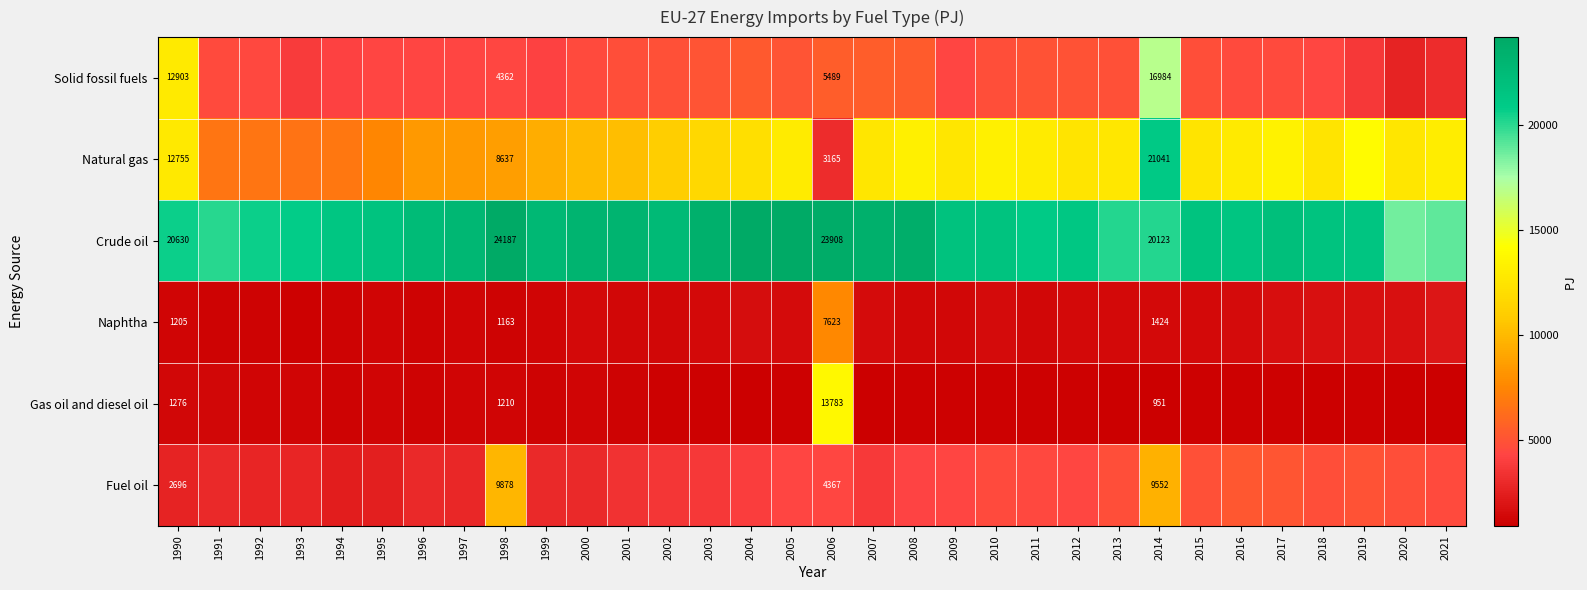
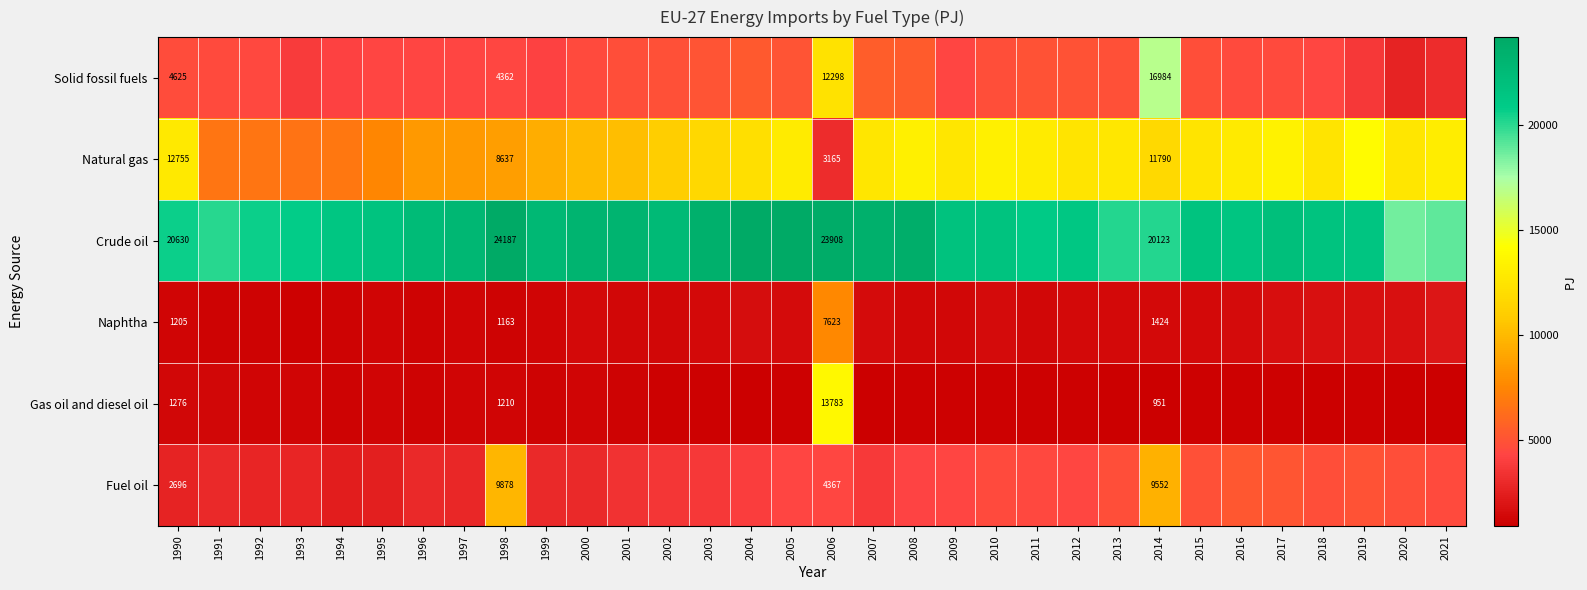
  {
    "Solid fossil fuels": {
-     "1990": 12903,
+     "1990": 4625,
      "1998": 4362,
-     "2006": 5489,
+     "2006": 12298,
      "2014": 16984
    },
    "Natural gas": {
      "1990": 12755,
      "1998": 8637,
      "2006": 3165,
-     "2014": 21041
+     "2014": 11790
    },
    "Crude oil": {
      "1990": 20630,
      "1998": 24187,
      "2006": 23908,
      "2014": 20123
    },
    "Naphtha": {
      "1990": 1205,
      "1998": 1163,
      "2006": 7623,
      "2014": 1424
    },
    "Gas oil and diesel oil": {
      "1990": 1276,
      "1998": 1210,
      "2006": 13783,
      "2014": 951
    },
    "Fuel oil": {
      "1990": 2696,
      "1998": 9878,
      "2006": 4367,
      "2014": 9552
    }
  }
